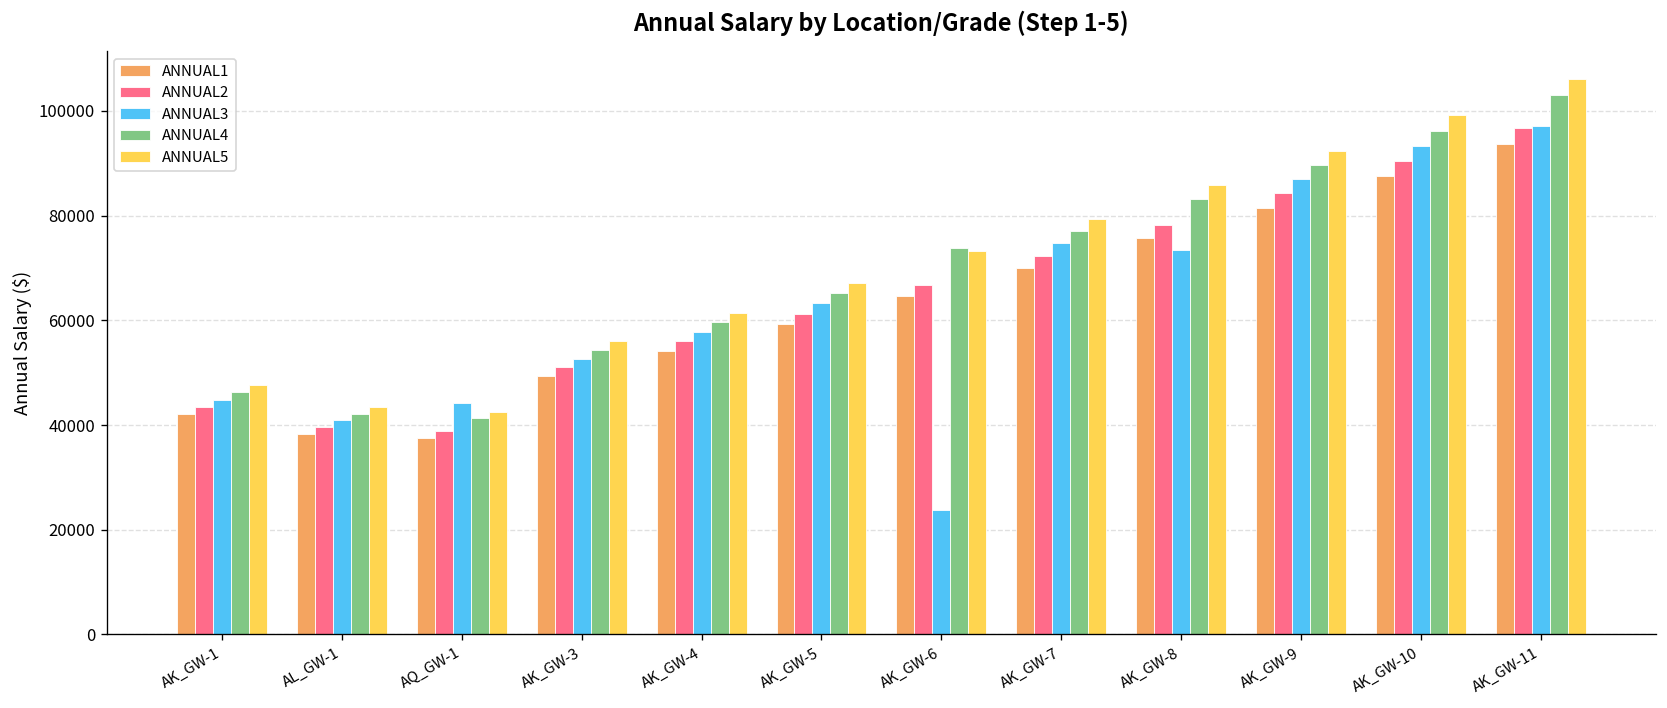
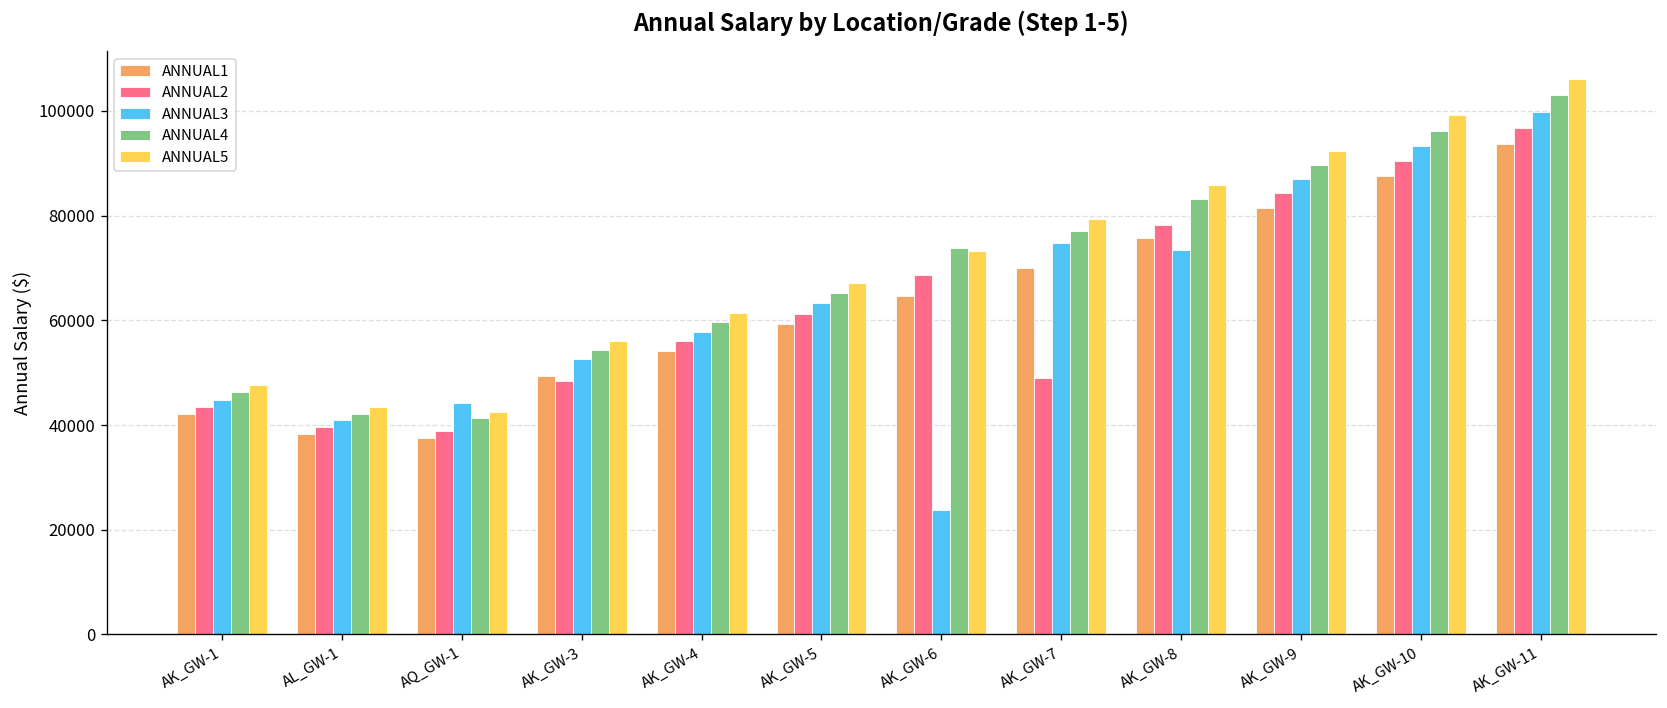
  {
    "ANNUAL2": {
      "AK_GW-1": 43000,
      "AL_GW-1": 40000,
      "AQ_GW-1": 39000,
-     "AK_GW-3": 51000,
+     "AK_GW-3": 48000,
      "AK_GW-4": 56000,
      "AK_GW-5": 61000,
-     "AK_GW-6": 67000,
-     "AK_GW-7": 72000,
+     "AK_GW-6": 69000,
+     "AK_GW-7": 49000,
      "AK_GW-8": 78000,
      "AK_GW-9": 84000,
      "AK_GW-10": 90000,
      "AK_GW-11": 97000
    },
    "ANNUAL3": {
      "AK_GW-1": 45000,
      "AL_GW-1": 41000,
      "AQ_GW-1": 44000,
      "AK_GW-3": 53000,
      "AK_GW-4": 58000,
      "AK_GW-5": 63000,
      "AK_GW-6": 24000,
      "AK_GW-7": 75000,
      "AK_GW-8": 73000,
      "AK_GW-9": 87000,
      "AK_GW-10": 93000,
-     "AK_GW-11": 97000
+     "AK_GW-11": 100000
    },
    "ANNUAL4": {
      "AK_GW-1": 46000,
      "AL_GW-1": 42000,
      "AQ_GW-1": 41000,
      "AK_GW-3": 54000,
      "AK_GW-4": 60000,
      "AK_GW-5": 65000,
      "AK_GW-6": 74000,
      "AK_GW-7": 77000,
      "AK_GW-8": 83000,
      "AK_GW-9": 90000,
      "AK_GW-10": 96000,
      "AK_GW-11": 103000
    }
  }
